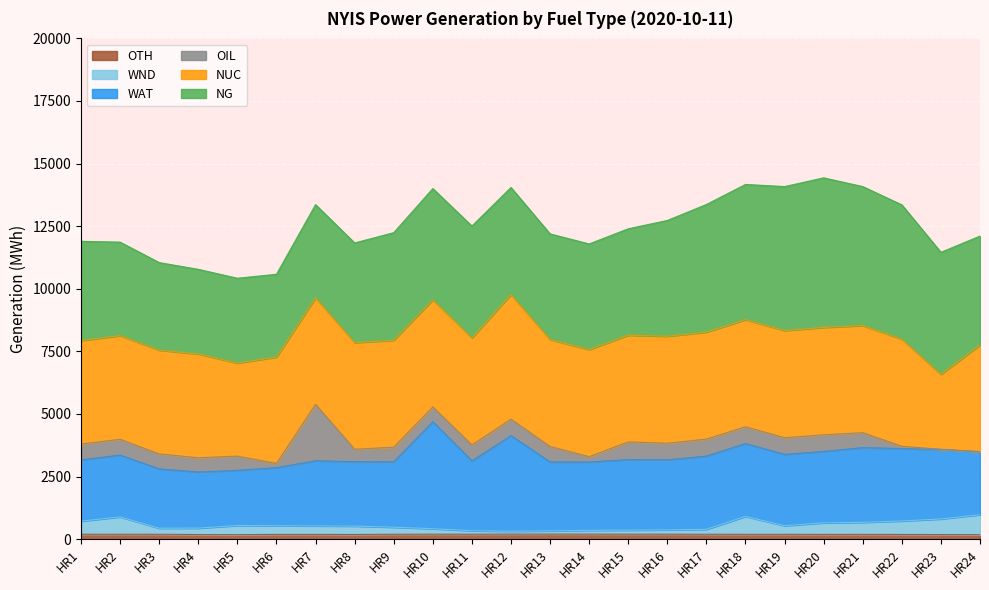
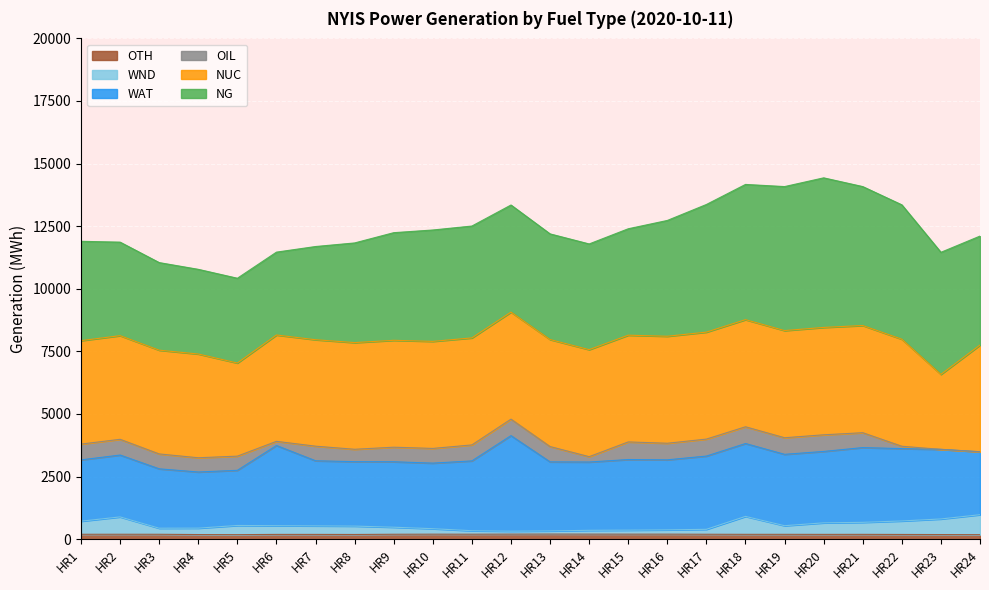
  {
    "OTH": {
      "HR1": 200,
      "HR2": 200,
      "HR3": 200,
      "HR4": 200,
      "HR5": 200,
      "HR6": 200,
      "HR7": 200,
      "HR8": 200,
      "HR9": 200,
      "HR10": 200,
      "HR11": 200,
      "HR12": 200,
      "HR13": 200,
      "HR14": 200,
      "HR15": 200,
      "HR16": 200,
      "HR17": 200,
      "HR18": 200,
      "HR19": 200,
      "HR20": 200,
      "HR21": 200,
      "HR22": 200,
      "HR23": 200,
      "HR24": 200
    },
    "WND": {
      "HR1": 500,
      "HR2": 700,
      "HR3": 200,
      "HR4": 300,
      "HR5": 400,
      "HR6": 300,
      "HR7": 300,
      "HR8": 300,
      "HR9": 300,
      "HR10": 200,
      "HR11": 100,
      "HR12": 100,
      "HR13": 100,
      "HR14": 200,
      "HR15": 200,
      "HR16": 200,
      "HR17": 200,
      "HR18": 700,
      "HR19": 300,
      "HR20": 500,
      "HR21": 500,
      "HR22": 500,
      "HR23": 600,
      "HR24": 800
    },
    "WAT": {
      "HR1": 2400,
      "HR2": 2500,
      "HR3": 2400,
      "HR4": 2200,
      "HR5": 2200,
-     "HR6": 2300,
+     "HR6": 3200,
      "HR7": 2600,
      "HR8": 2600,
      "HR9": 2600,
-     "HR10": 4300,
+     "HR10": 2600,
      "HR11": 2800,
      "HR12": 3800,
      "HR13": 2800,
      "HR14": 2700,
      "HR15": 2800,
      "HR16": 2800,
      "HR17": 2900,
      "HR18": 2900,
      "HR19": 2900,
      "HR20": 2900,
      "HR21": 3000
    },
    "OIL": {
      "HR1": 600,
      "HR2": 600,
      "HR3": 600,
      "HR4": 600,
      "HR5": 600,
      "HR6": 200,
-     "HR7": 2300,
+     "HR7": 600,
      "HR8": 500,
      "HR9": 600,
      "HR10": 600,
      "HR11": 600,
      "HR12": 700,
      "HR13": 600,
      "HR14": 200,
      "HR15": 700,
      "HR16": 700,
      "HR17": 700,
      "HR18": 700,
      "HR19": 700,
      "HR20": 700,
      "HR21": 600
    },
    "NUC": {
      "HR1": 4100,
      "HR2": 4100,
      "HR3": 4100,
      "HR4": 4100,
      "HR5": 3700,
      "HR6": 4200,
      "HR7": 4300,
      "HR8": 4300,
      "HR9": 4300,
      "HR10": 4300,
      "HR11": 4300,
-     "HR12": 5000,
+     "HR12": 4300,
      "HR13": 4300,
      "HR14": 4300,
      "HR15": 4300,
      "HR16": 4300,
      "HR17": 4300,
      "HR18": 4300,
      "HR19": 4300,
      "HR20": 4300,
      "HR21": 4300,
      "HR22": 4300,
      "HR23": 3000,
      "HR24": 4300
    },
    "NG": {
      "HR1": 4000,
      "HR2": 3700,
      "HR3": 3500,
      "HR4": 3400,
      "HR5": 3400,
      "HR6": 3300,
      "HR7": 3700,
      "HR8": 4000,
      "HR9": 4300,
      "HR10": 4400,
      "HR11": 4500,
      "HR12": 4300,
      "HR13": 4200,
      "HR14": 4200,
      "HR15": 4300,
      "HR16": 4600,
      "HR17": 5100,
      "HR18": 5400,
      "HR19": 5800,
      "HR20": 6000,
      "HR21": 5500,
      "HR22": 5400,
      "HR23": 4900,
      "HR24": 4400
    }
  }
